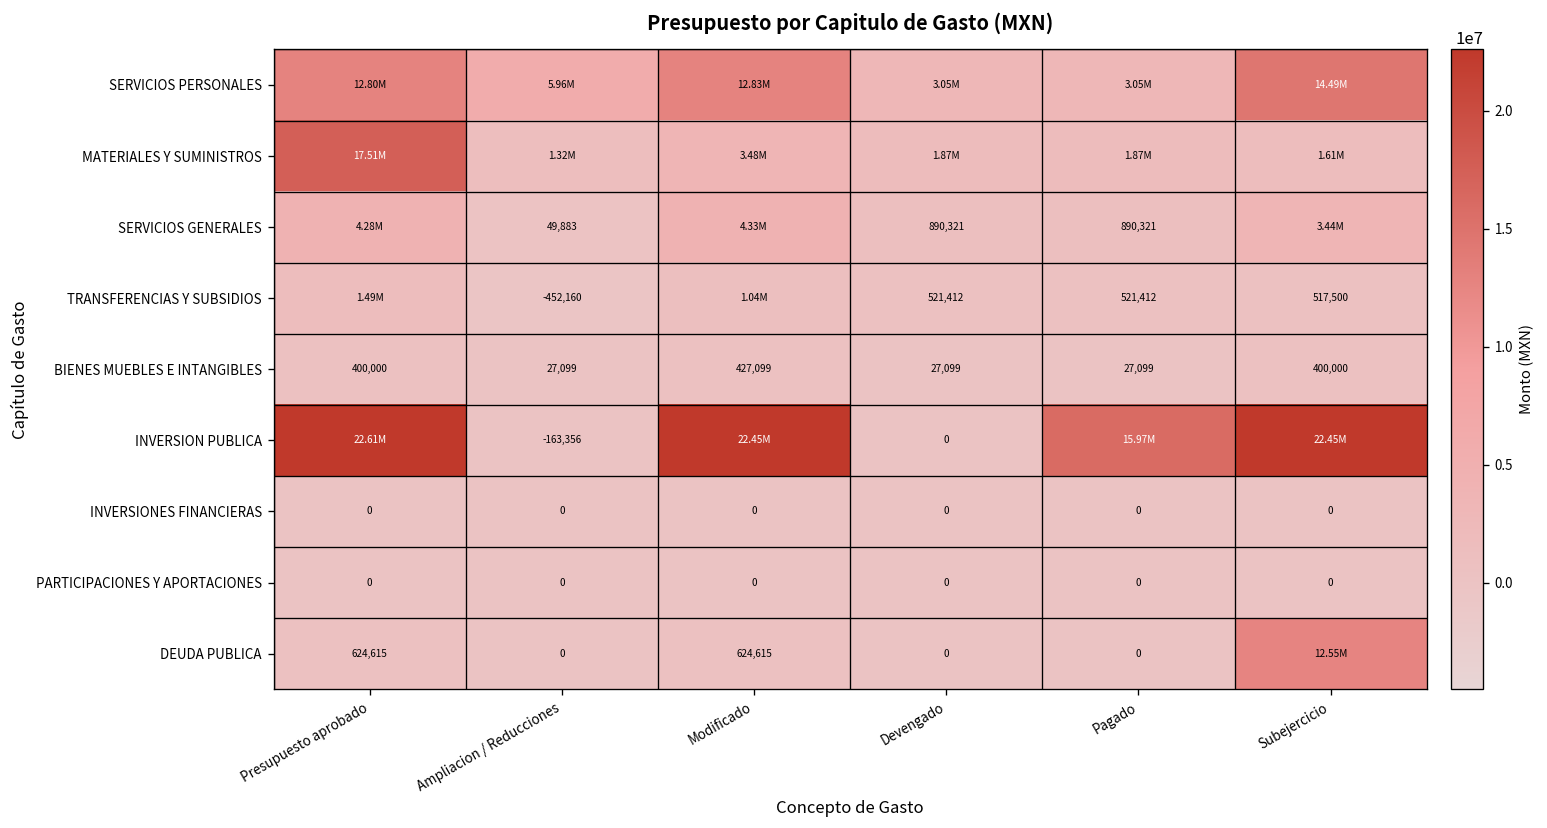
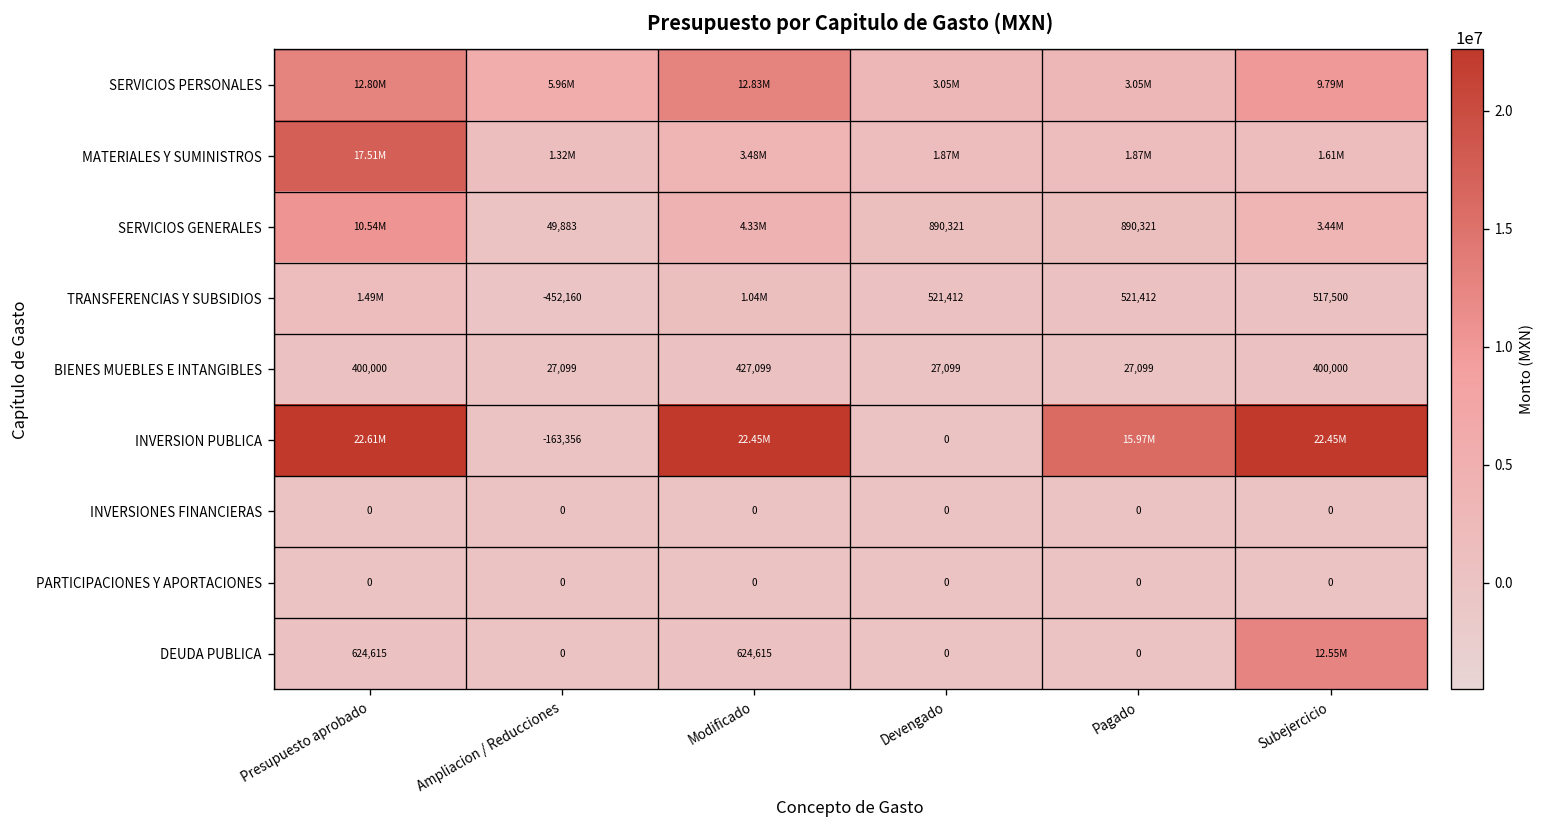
  {
    "SERVICIOS PERSONALES": {
      "Presupuesto aprobado": "12.80M",
      "Ampliacion / Reducciones": "5.96M",
      "Modificado": "12.83M",
      "Devengado": "3.05M",
      "Pagado": "3.05M",
-     "Subejercicio": "14.49M"
+     "Subejercicio": "9.79M"
    },
    "MATERIALES Y SUMINISTROS": {
      "Presupuesto aprobado": "17.51M",
      "Ampliacion / Reducciones": "1.32M",
      "Modificado": "3.48M",
      "Devengado": "1.87M",
      "Pagado": "1.87M",
      "Subejercicio": "1.61M"
    },
    "SERVICIOS GENERALES": {
-     "Presupuesto aprobado": "4.28M",
+     "Presupuesto aprobado": "10.54M",
      "Ampliacion / Reducciones": "49,883",
      "Modificado": "4.33M",
      "Devengado": "890,321",
      "Pagado": "890,321",
      "Subejercicio": "3.44M"
    },
    "TRANSFERENCIAS Y SUBSIDIOS": {
      "Presupuesto aprobado": "1.49M",
      "Ampliacion / Reducciones": "-452,160",
      "Modificado": "1.04M",
      "Devengado": "521,412",
      "Pagado": "521,412",
      "Subejercicio": "517,500"
    },
    "BIENES MUEBLES E INTANGIBLES": {
      "Presupuesto aprobado": "400,000",
      "Ampliacion / Reducciones": "27,099",
      "Modificado": "427,099",
      "Devengado": "27,099",
      "Pagado": "27,099",
      "Subejercicio": "400,000"
    },
    "INVERSION PUBLICA": {
      "Presupuesto aprobado": "22.61M",
      "Ampliacion / Reducciones": "-163,356",
      "Modificado": "22.45M",
      "Devengado": "0",
      "Pagado": "15.97M",
      "Subejercicio": "22.45M"
    },
    "INVERSIONES FINANCIERAS": {
      "Presupuesto aprobado": "0",
      "Ampliacion / Reducciones": "0",
      "Modificado": "0",
      "Devengado": "0",
      "Pagado": "0",
      "Subejercicio": "0"
    },
    "PARTICIPACIONES Y APORTACIONES": {
      "Presupuesto aprobado": "0",
      "Ampliacion / Reducciones": "0",
      "Modificado": "0",
      "Devengado": "0",
      "Pagado": "0",
      "Subejercicio": "0"
    },
    "DEUDA PUBLICA": {
      "Presupuesto aprobado": "624,615",
      "Ampliacion / Reducciones": "0",
      "Modificado": "624,615",
      "Devengado": "0",
      "Pagado": "0",
      "Subejercicio": "12.55M"
    }
  }
